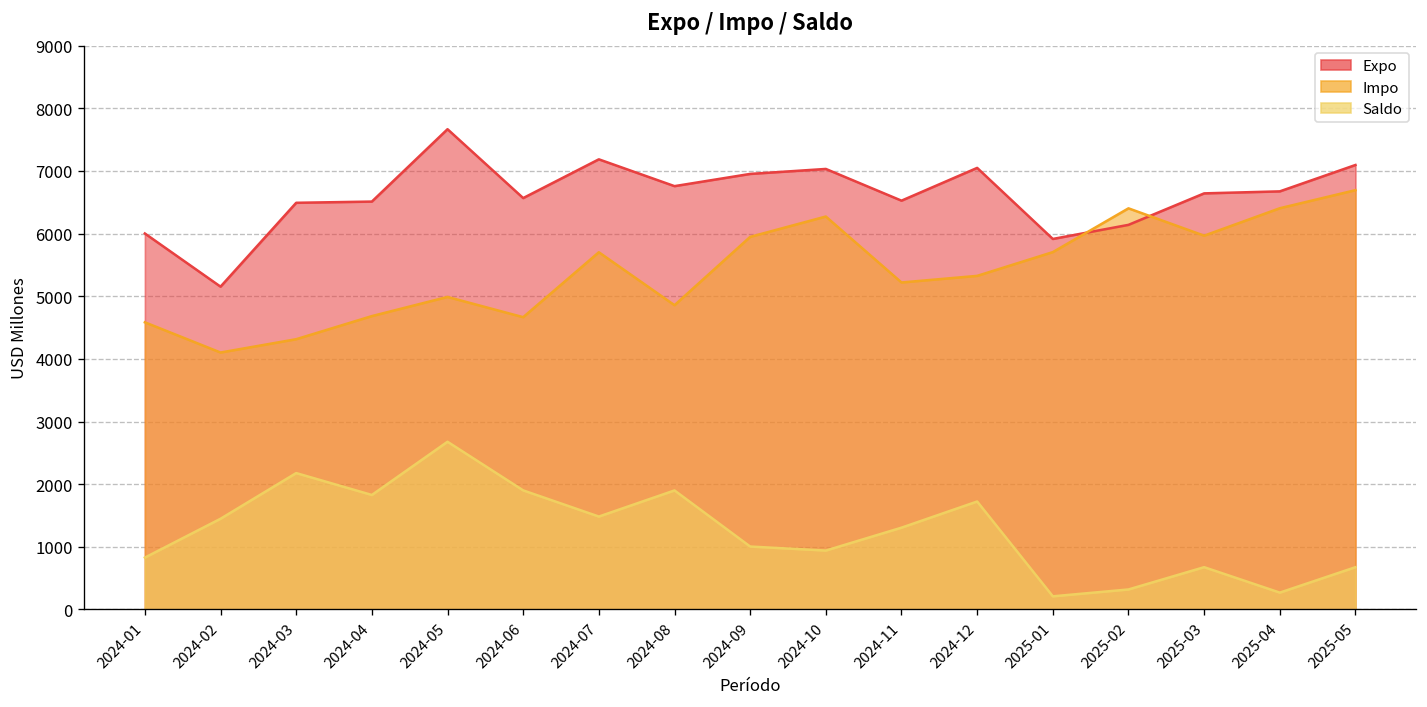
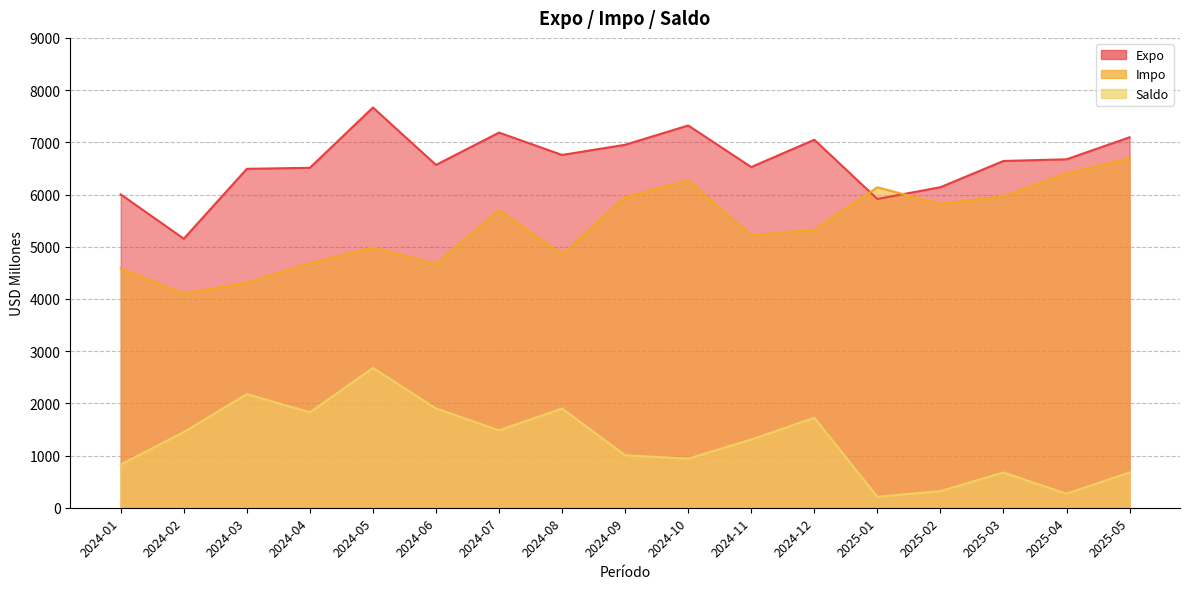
  {
    "Expo": {
      "2024-01": 6000,
      "2024-02": 5200,
      "2024-03": 6500,
      "2024-04": 6500,
      "2024-05": 7700,
      "2024-06": 6600,
      "2024-07": 7200,
      "2024-08": 6800,
      "2024-09": 7000,
-     "2024-10": 7000,
+     "2024-10": 7300,
      "2024-11": 6500,
      "2024-12": 7000,
      "2025-01": 5900,
      "2025-02": 6100,
      "2025-03": 6600,
      "2025-04": 6700,
      "2025-05": 7100
    },
    "Impo": {
      "2024-01": 4600,
      "2024-02": 4100,
      "2024-03": 4300,
      "2024-04": 4700,
      "2024-05": 5000,
      "2024-06": 4700,
      "2024-07": 5700,
      "2024-08": 4900,
      "2024-09": 5900,
      "2024-10": 6300,
      "2024-11": 5200,
      "2024-12": 5300,
-     "2025-01": 5700,
-     "2025-02": 6400,
+     "2025-01": 6100,
+     "2025-02": 5800,
      "2025-03": 6000,
      "2025-04": 6400,
      "2025-05": 6700
    },
    "Saldo": {
      "2024-01": 800,
      "2024-02": 1400,
      "2024-03": 2200,
      "2024-04": 1800,
      "2024-05": 2700,
      "2024-06": 1900,
      "2024-07": 1500,
      "2024-08": 1900,
      "2024-09": 1000,
      "2024-10": 900,
      "2024-11": 1300,
      "2024-12": 1700,
      "2025-01": 200,
      "2025-02": 300,
      "2025-03": 700,
      "2025-04": 300,
      "2025-05": 700
    }
  }
